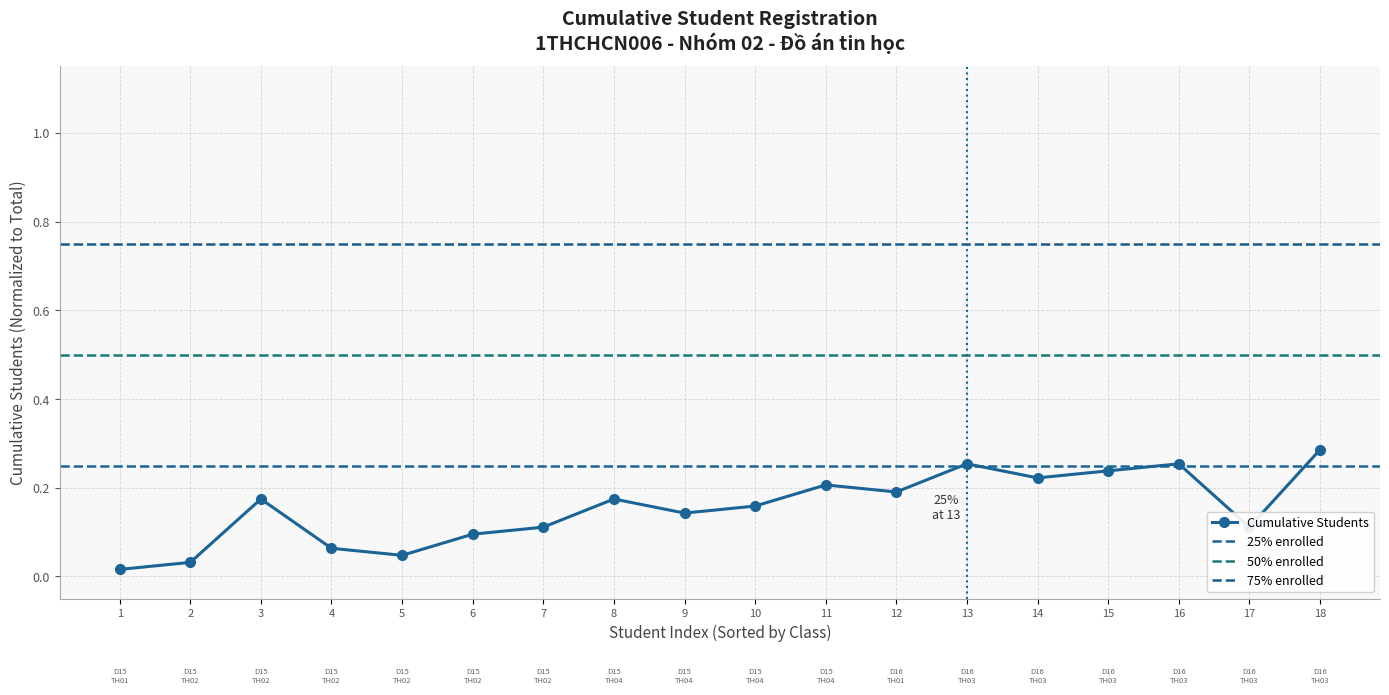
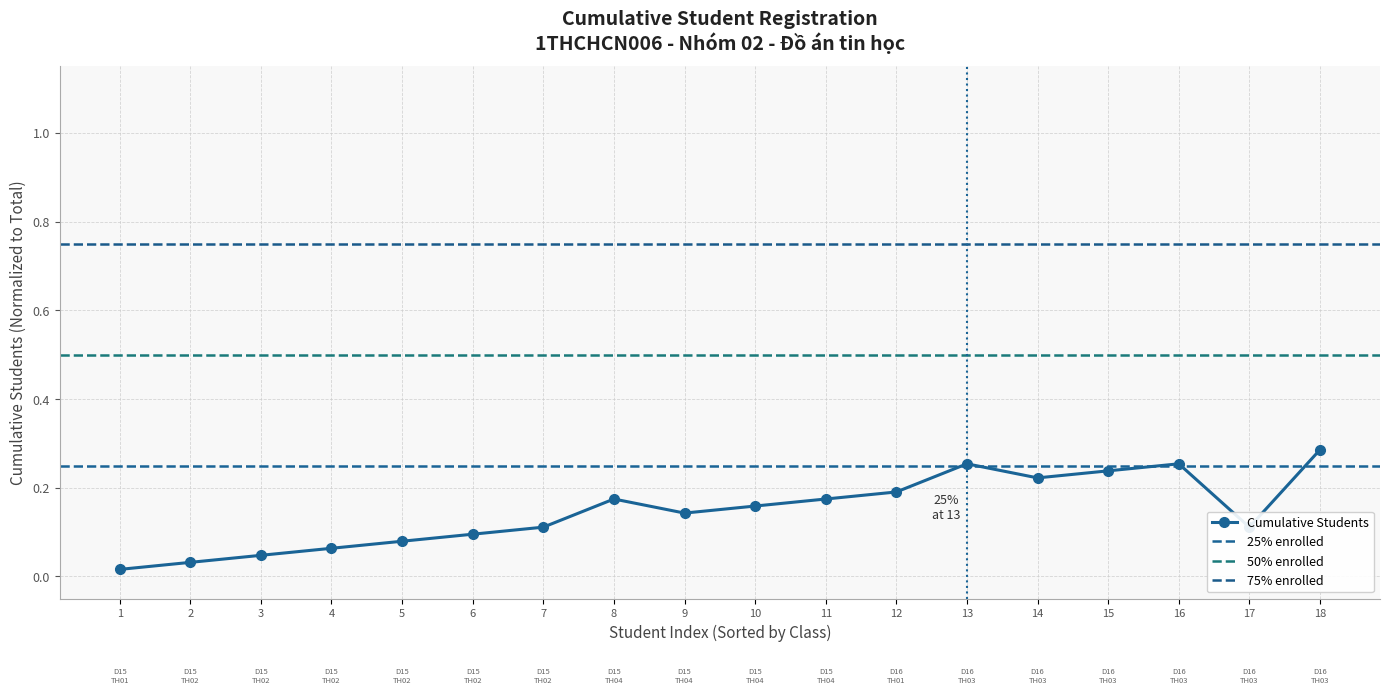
  {
    "1": 0.02,
    "2": 0.03,
-   "3": 0.17,
+   "3": 0.05,
    "4": 0.06,
-   "5": 0.05,
+   "5": 0.08,
    "6": 0.10,
    "7": 0.11,
    "8": 0.17,
    "9": 0.14,
    "10": 0.16,
-   "11": 0.21,
+   "11": 0.17,
    "12": 0.19,
    "13": 0.25,
    "14": 0.22,
    "15": 0.24,
    "16": 0.25,
    "18": 0.29
  }
